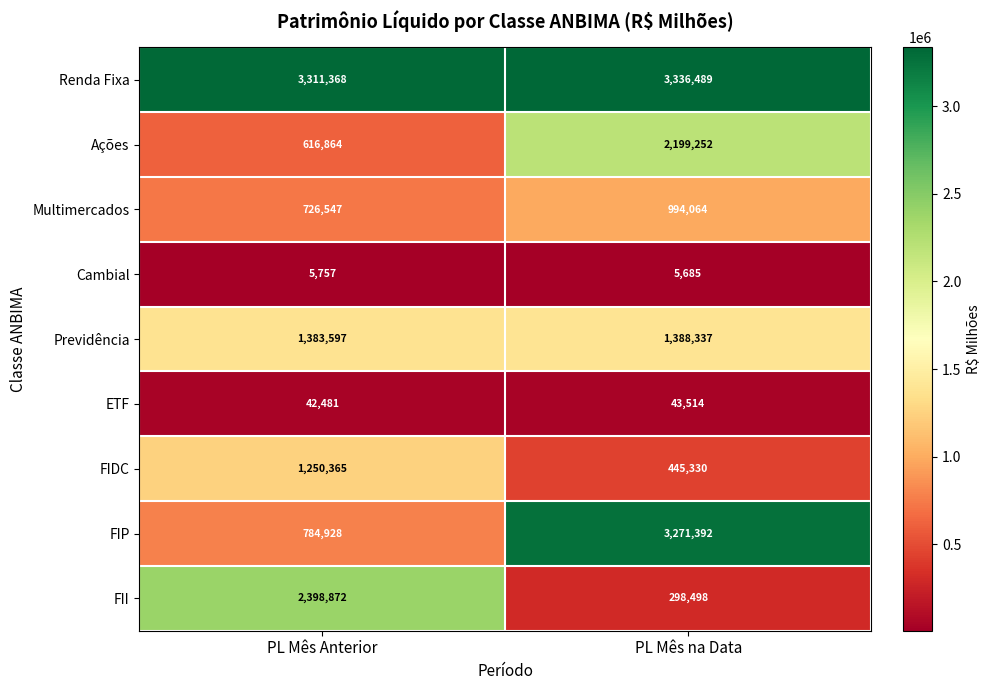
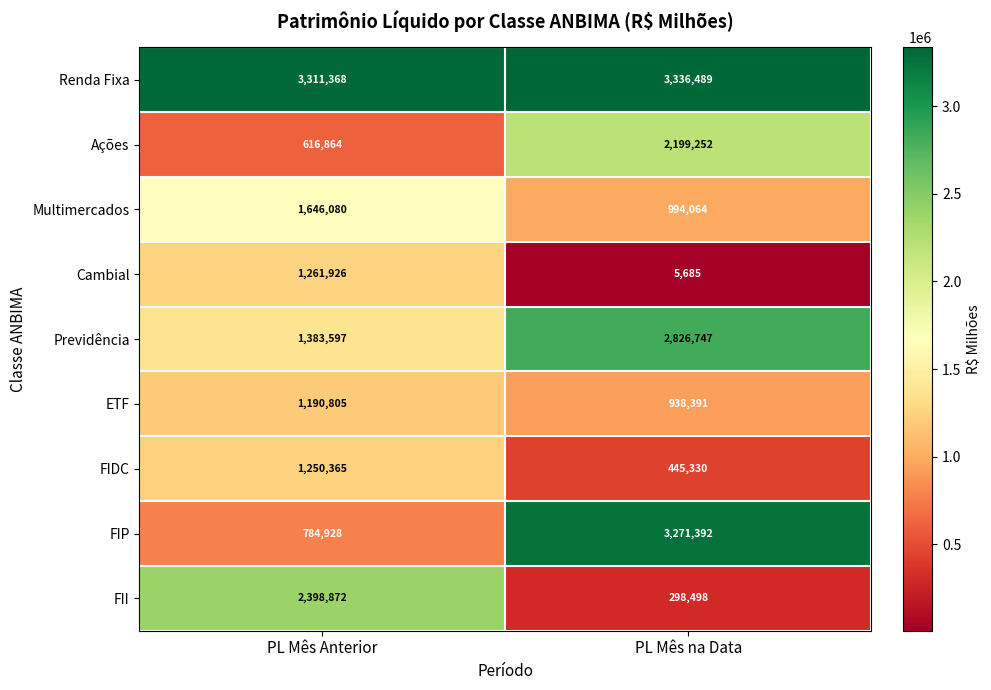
  {
    "Renda Fixa": {
      "PL Mês Anterior": "3,311,368",
      "PL Mês na Data": "3,336,489"
    },
    "Ações": {
      "PL Mês Anterior": "616,864",
      "PL Mês na Data": "2,199,252"
    },
    "Multimercados": {
-     "PL Mês Anterior": "726,547",
+     "PL Mês Anterior": "1,646,080",
      "PL Mês na Data": "994,064"
    },
    "Cambial": {
-     "PL Mês Anterior": "5,757",
+     "PL Mês Anterior": "1,261,926",
      "PL Mês na Data": "5,685"
    },
    "Previdência": {
      "PL Mês Anterior": "1,383,597",
-     "PL Mês na Data": "1,388,337"
+     "PL Mês na Data": "2,826,747"
    },
    "ETF": {
-     "PL Mês Anterior": "42,481",
-     "PL Mês na Data": "43,514"
+     "PL Mês Anterior": "1,190,805",
+     "PL Mês na Data": "938,391"
    },
    "FIDC": {
      "PL Mês Anterior": "1,250,365",
      "PL Mês na Data": "445,330"
    },
    "FIP": {
      "PL Mês Anterior": "784,928",
      "PL Mês na Data": "3,271,392"
    },
    "FII": {
      "PL Mês Anterior": "2,398,872",
      "PL Mês na Data": "298,498"
    }
  }
